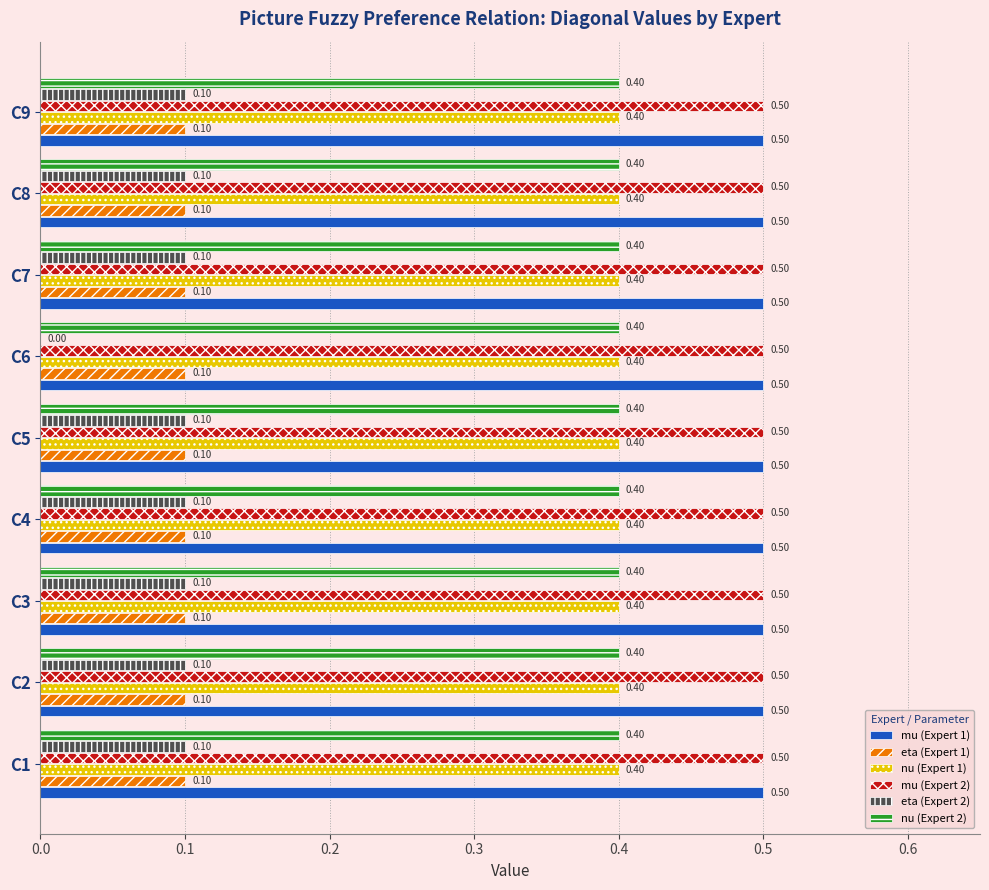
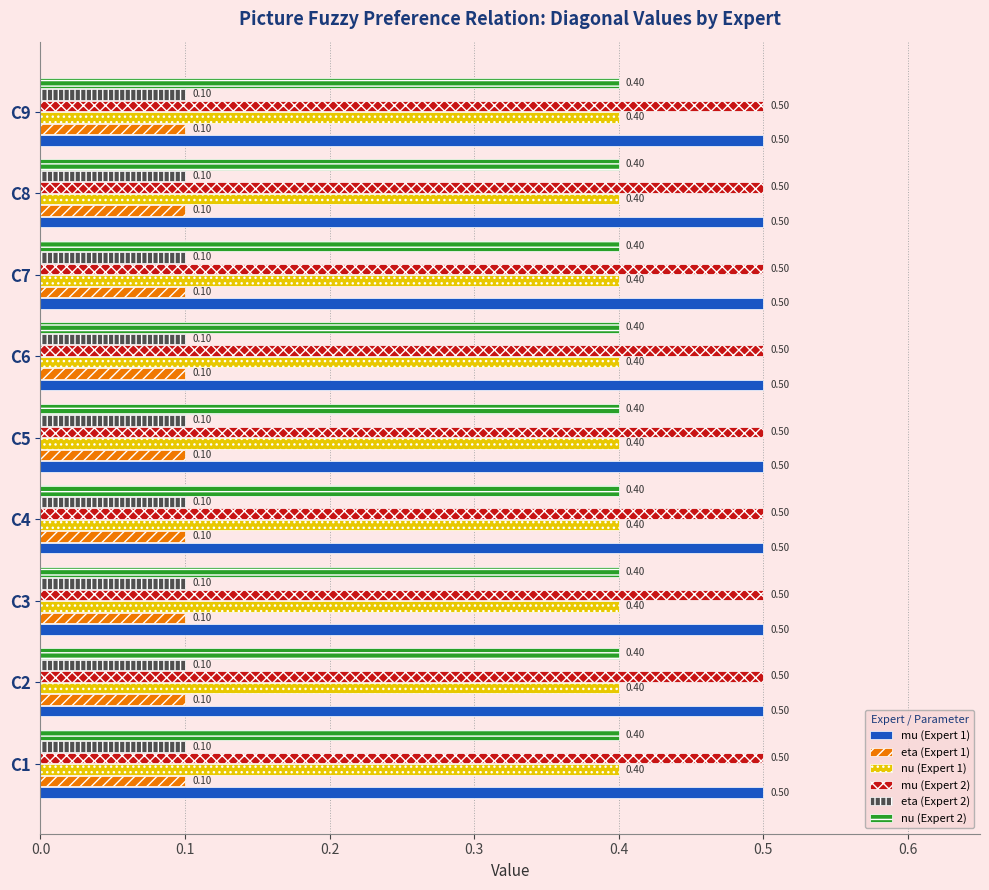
  {
    "mu (Expert 1)": {
      "C9": 0.50,
      "C8": 0.50,
      "C7": 0.50,
      "C6": 0.50,
      "C5": 0.50,
      "C4": 0.50,
      "C3": 0.50,
      "C2": 0.50,
      "C1": 0.50
    },
    "eta (Expert 1)": {
      "C9": 0.10,
      "C8": 0.10,
      "C7": 0.10,
      "C6": 0.10,
      "C5": 0.10,
      "C4": 0.10,
      "C3": 0.10,
      "C2": 0.10,
      "C1": 0.10
    },
    "nu (Expert 1)": {
      "C9": 0.40,
      "C8": 0.40,
      "C7": 0.40,
      "C6": 0.40,
      "C5": 0.40,
      "C4": 0.40,
      "C3": 0.40,
      "C2": 0.40,
      "C1": 0.40
    },
    "mu (Expert 2)": {
      "C9": 0.50,
      "C8": 0.50,
      "C7": 0.50,
      "C6": 0.50,
      "C5": 0.50,
      "C4": 0.50,
      "C3": 0.50,
      "C2": 0.50,
      "C1": 0.50
    },
    "eta (Expert 2)": {
      "C9": 0.10,
      "C8": 0.10,
      "C7": 0.10,
-     "C6": 0.00,
+     "C6": 0.10,
      "C5": 0.10,
      "C4": 0.10,
      "C3": 0.10,
      "C2": 0.10,
      "C1": 0.10
    },
    "nu (Expert 2)": {
      "C9": 0.40,
      "C8": 0.40,
      "C7": 0.40,
      "C6": 0.40,
      "C5": 0.40,
      "C4": 0.40,
      "C3": 0.40,
      "C2": 0.40,
      "C1": 0.40
    }
  }
